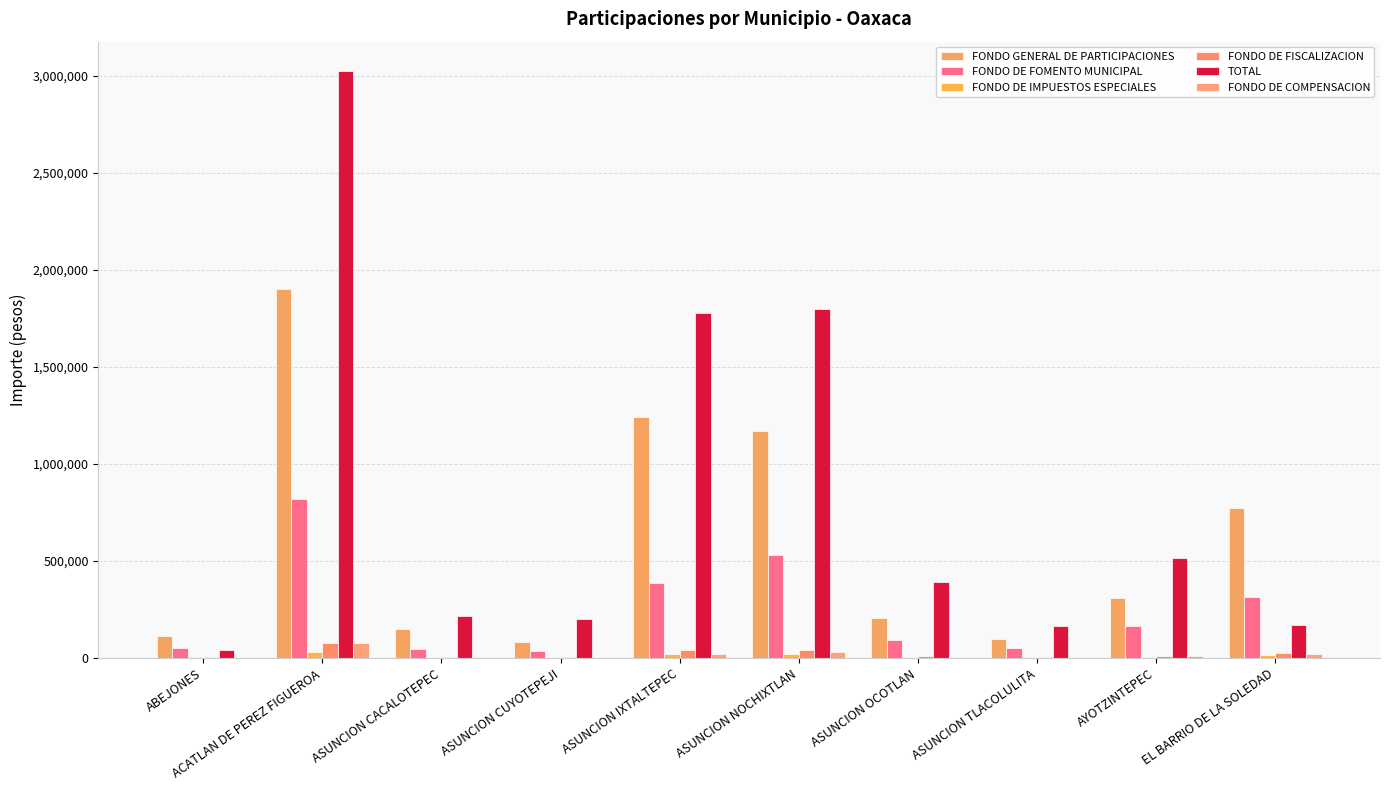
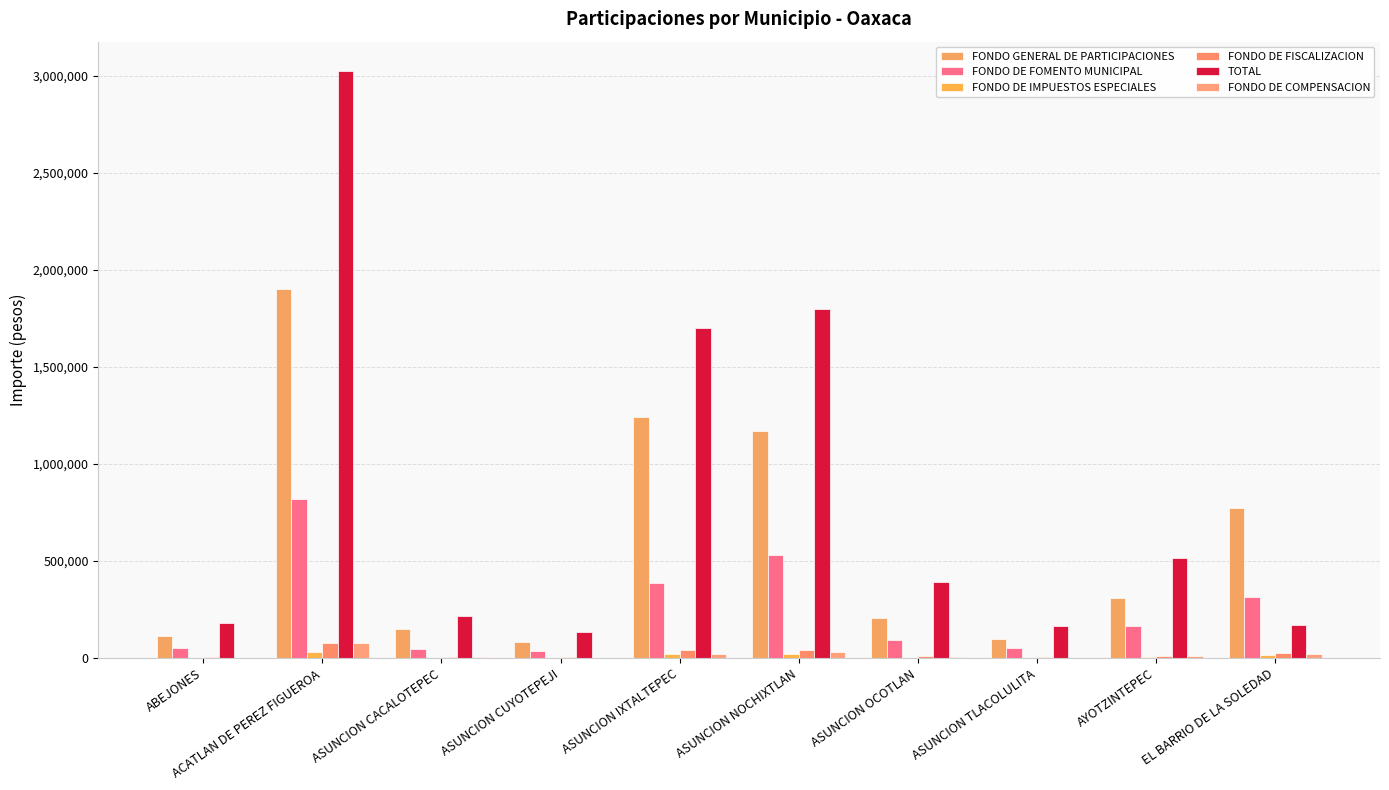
  {
    "TOTAL": {
-     "ABEJONES": "40,000",
+     "ABEJONES": "180,000",
      "ACATLAN DE PEREZ FIGUEROA": "3,020,000",
      "ASUNCION CACALOTEPEC": "220,000",
-     "ASUNCION CUYOTEPEJI": "200,000",
-     "ASUNCION IXTALTEPEC": "1,780,000",
+     "ASUNCION CUYOTEPEJI": "130,000",
+     "ASUNCION IXTALTEPEC": "1,700,000",
      "ASUNCION NOCHIXTLAN": "1,800,000",
      "ASUNCION OCOTLAN": "390,000",
      "ASUNCION TLACOLULITA": "170,000",
      "AYOTZINTEPEC": "520,000",
      "EL BARRIO DE LA SOLEDAD": "170,000"
    }
  }
